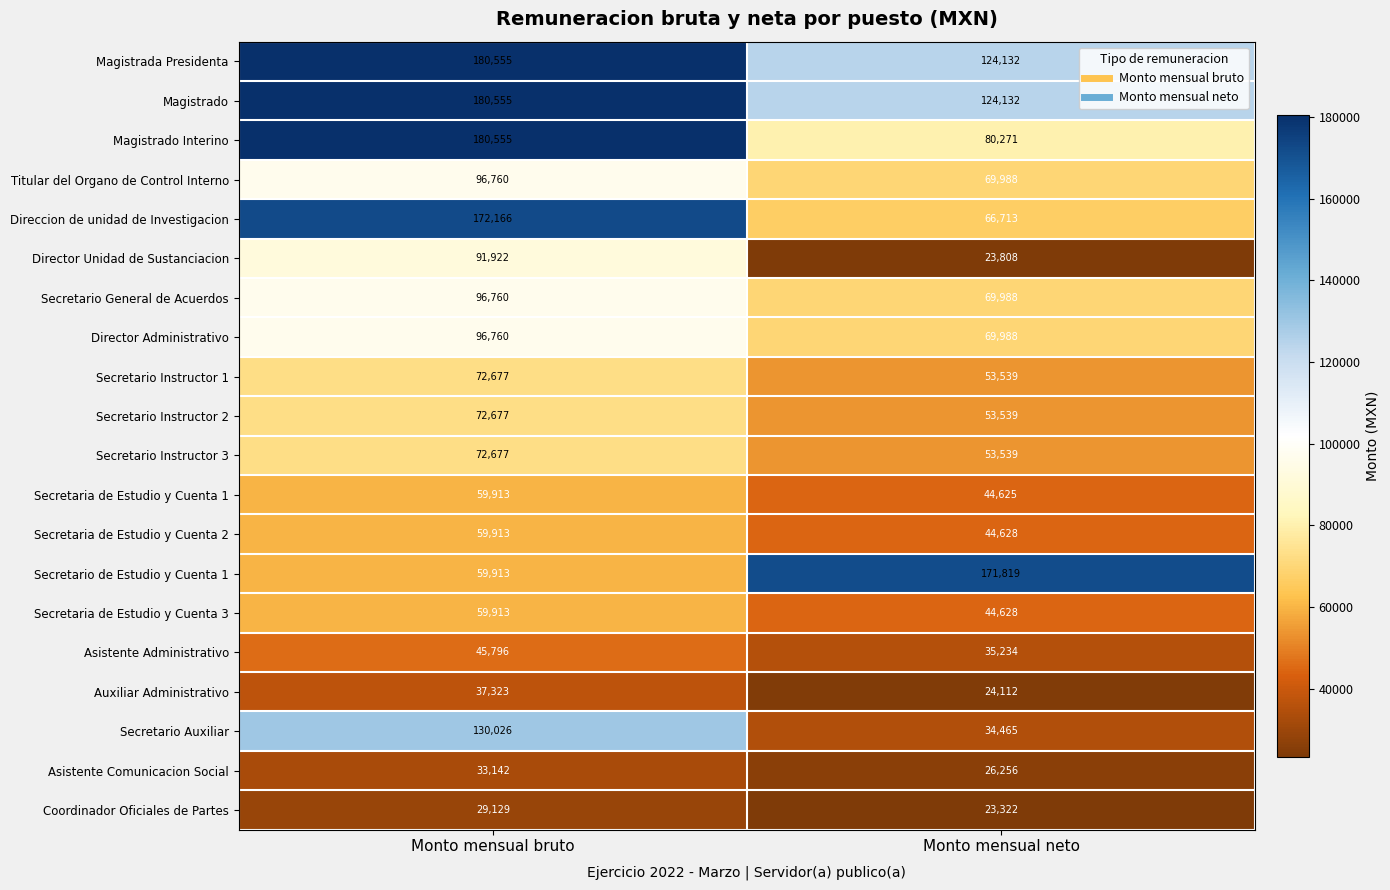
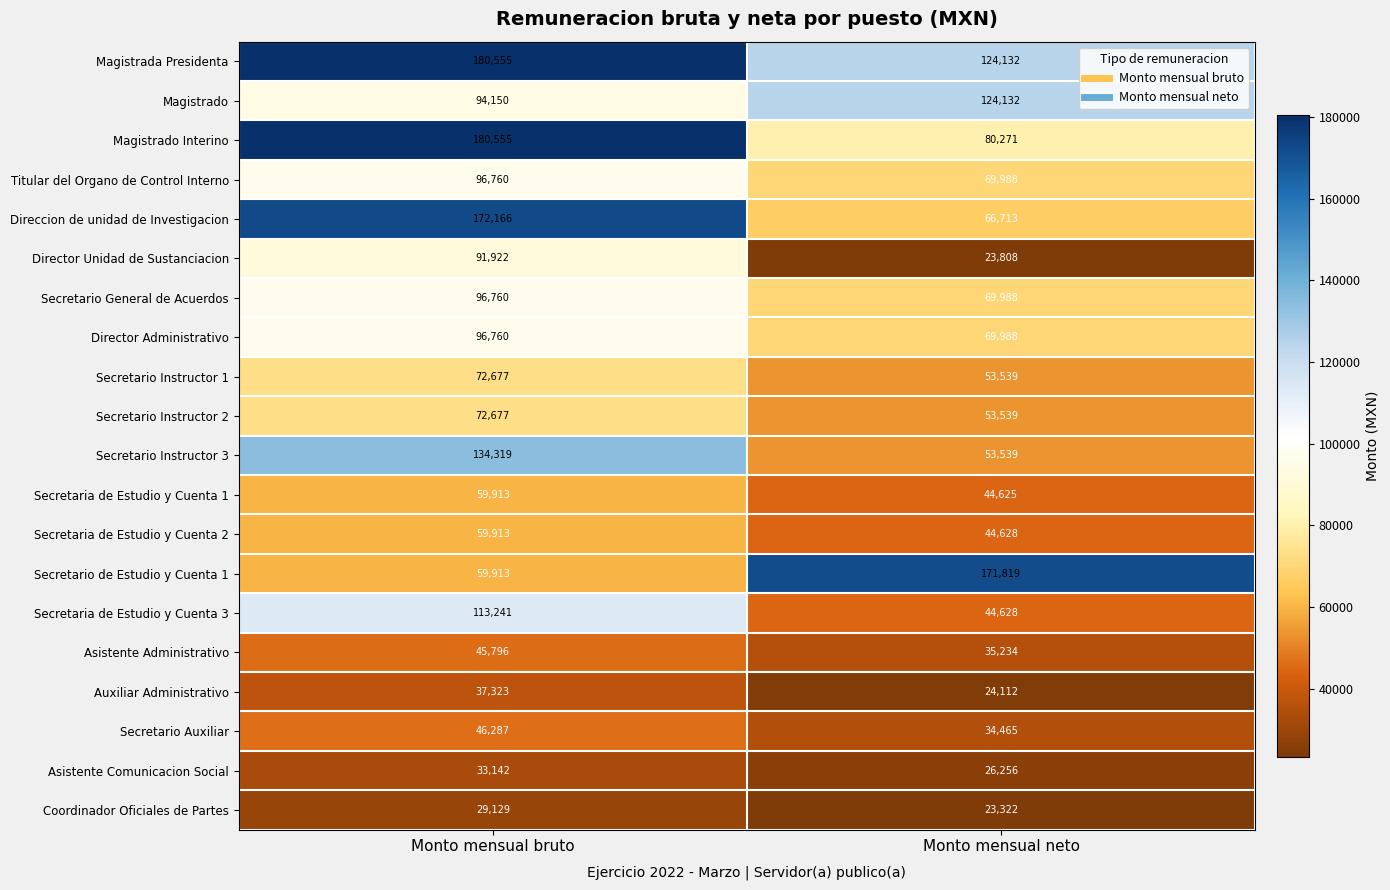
  {
    "Magistrada Presidenta": {
      "Monto mensual bruto": "180,555",
      "Monto mensual neto": "124,132"
    },
    "Magistrado": {
-     "Monto mensual bruto": "180,555",
+     "Monto mensual bruto": "94,150",
      "Monto mensual neto": "124,132"
    },
    "Magistrado Interino": {
      "Monto mensual bruto": "180,555",
      "Monto mensual neto": "80,271"
    },
    "Titular del Organo de Control Interno": {
      "Monto mensual bruto": "96,760",
      "Monto mensual neto": "69,988"
    },
    "Direccion de unidad de Investigacion": {
      "Monto mensual bruto": "172,166",
      "Monto mensual neto": "66,713"
    },
    "Director Unidad de Sustanciacion": {
      "Monto mensual bruto": "91,922",
      "Monto mensual neto": "23,808"
    },
    "Secretario General de Acuerdos": {
      "Monto mensual bruto": "96,760",
      "Monto mensual neto": "69,988"
    },
    "Director Administrativo": {
      "Monto mensual bruto": "96,760",
      "Monto mensual neto": "69,988"
    },
    "Secretario Instructor 1": {
      "Monto mensual bruto": "72,677",
      "Monto mensual neto": "53,539"
    },
    "Secretario Instructor 2": {
      "Monto mensual bruto": "72,677",
      "Monto mensual neto": "53,539"
    },
    "Secretario Instructor 3": {
-     "Monto mensual bruto": "72,677",
+     "Monto mensual bruto": "134,319",
      "Monto mensual neto": "53,539"
    },
    "Secretaria de Estudio y Cuenta 1": {
      "Monto mensual bruto": "59,913",
      "Monto mensual neto": "44,625"
    },
    "Secretaria de Estudio y Cuenta 2": {
      "Monto mensual bruto": "59,913",
      "Monto mensual neto": "44,628"
    },
    "Secretario de Estudio y Cuenta 1": {
      "Monto mensual bruto": "59,913",
      "Monto mensual neto": "171,819"
    },
    "Secretaria de Estudio y Cuenta 3": {
-     "Monto mensual bruto": "59,913",
+     "Monto mensual bruto": "113,241",
      "Monto mensual neto": "44,628"
    },
    "Asistente Administrativo": {
      "Monto mensual bruto": "45,796",
      "Monto mensual neto": "35,234"
    },
    "Auxiliar Administrativo": {
      "Monto mensual bruto": "37,323",
      "Monto mensual neto": "24,112"
    },
    "Secretario Auxiliar": {
-     "Monto mensual bruto": "130,026",
+     "Monto mensual bruto": "46,287",
      "Monto mensual neto": "34,465"
    },
    "Asistente Comunicacion Social": {
      "Monto mensual bruto": "33,142",
      "Monto mensual neto": "26,256"
    },
    "Coordinador Oficiales de Partes": {
      "Monto mensual bruto": "29,129",
      "Monto mensual neto": "23,322"
    }
  }
